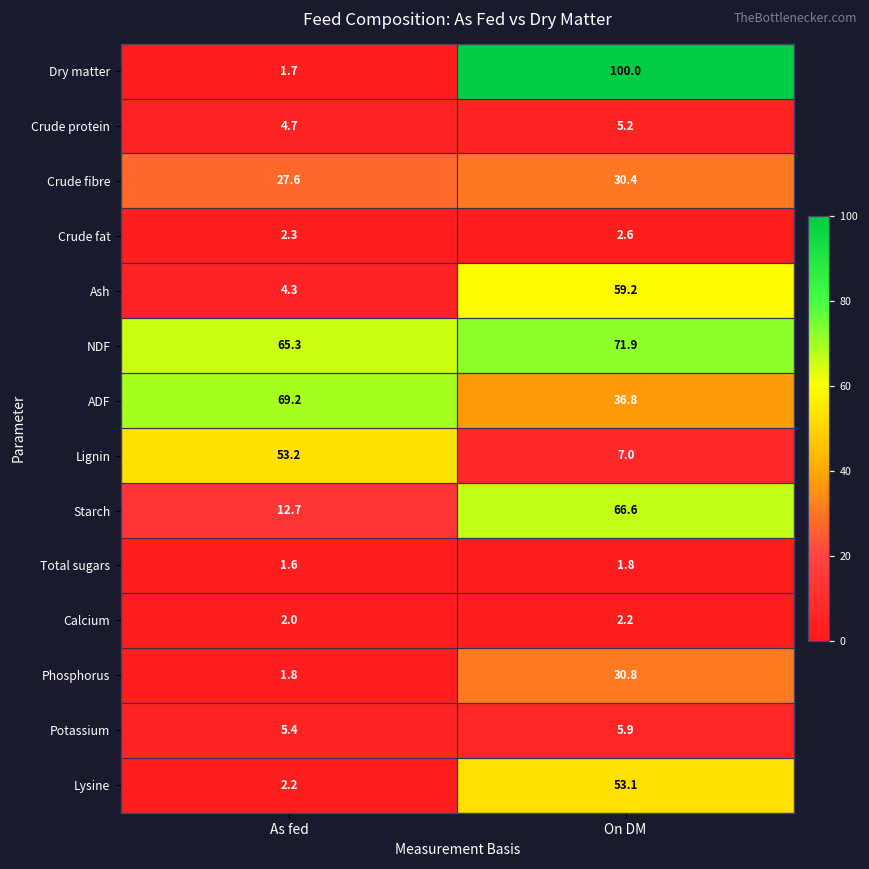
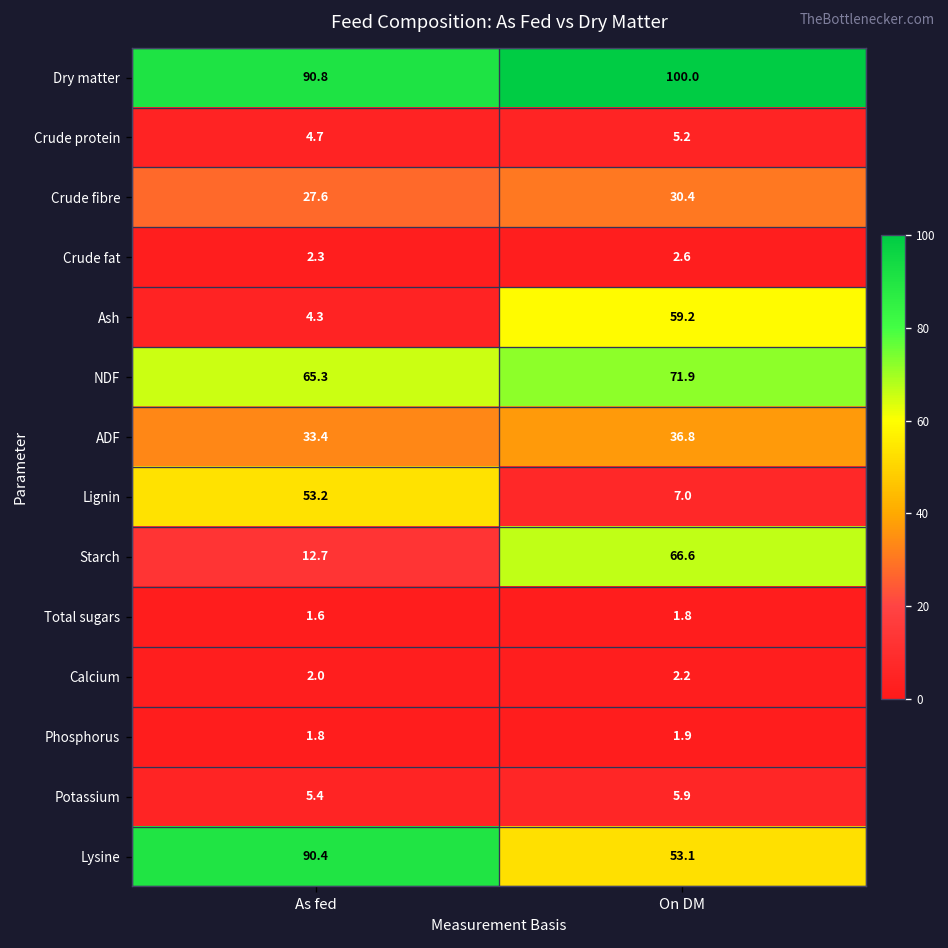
  {
    "Dry matter": {
-     "As fed": 1.7,
+     "As fed": 90.8,
      "On DM": 100.0
    },
    "Crude protein": {
      "As fed": 4.7,
      "On DM": 5.2
    },
    "Crude fibre": {
      "As fed": 27.6,
      "On DM": 30.4
    },
    "Crude fat": {
      "As fed": 2.3,
      "On DM": 2.6
    },
    "Ash": {
      "As fed": 4.3,
      "On DM": 59.2
    },
    "NDF": {
      "As fed": 65.3,
      "On DM": 71.9
    },
    "ADF": {
-     "As fed": 69.2,
+     "As fed": 33.4,
      "On DM": 36.8
    },
    "Lignin": {
      "As fed": 53.2,
      "On DM": 7.0
    },
    "Starch": {
      "As fed": 12.7,
      "On DM": 66.6
    },
    "Total sugars": {
      "As fed": 1.6,
      "On DM": 1.8
    },
    "Calcium": {
      "As fed": 2.0,
      "On DM": 2.2
    },
    "Phosphorus": {
      "As fed": 1.8,
-     "On DM": 30.8
+     "On DM": 1.9
    },
    "Potassium": {
      "As fed": 5.4,
      "On DM": 5.9
    },
    "Lysine": {
-     "As fed": 2.2,
+     "As fed": 90.4,
      "On DM": 53.1
    }
  }
